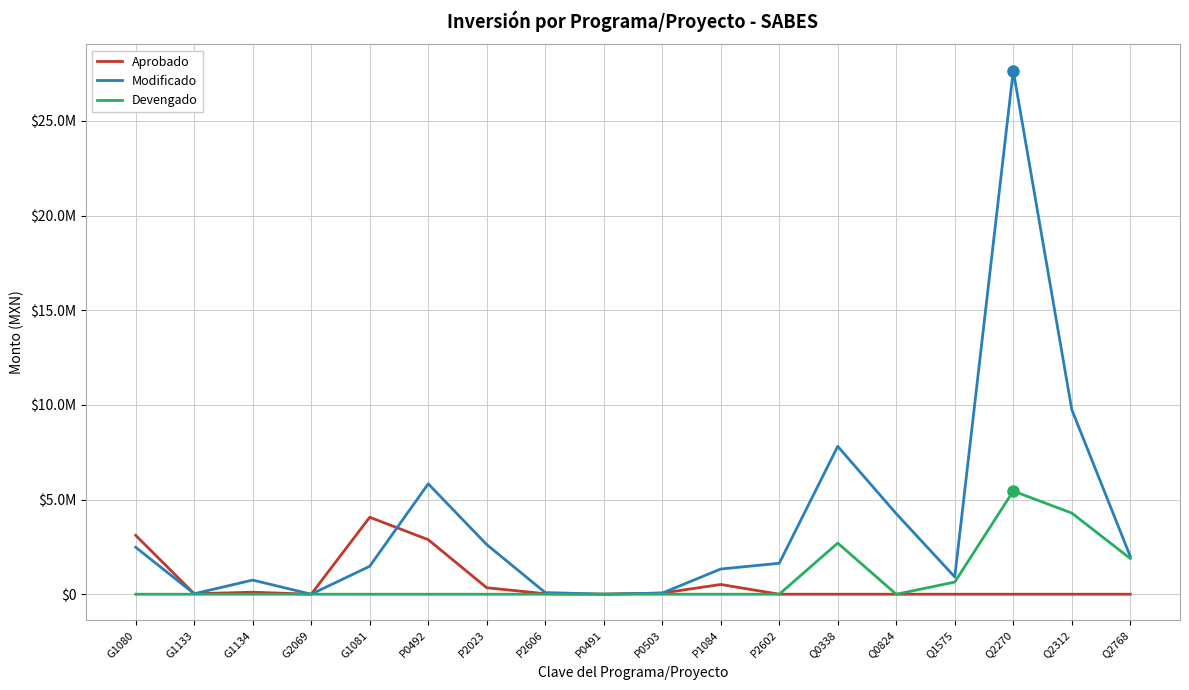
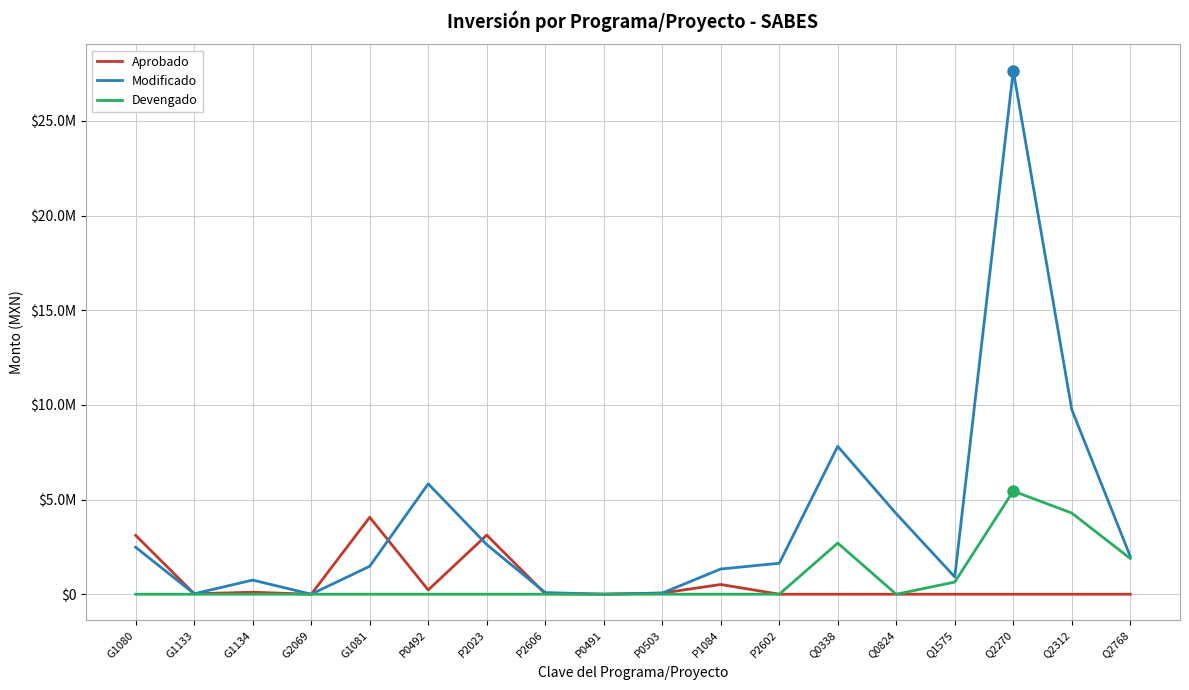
  {
    "Aprobado": {
      "G1080": "$3100000",
      "G1081": "$4100000",
-     "P0492": "$2900000",
-     "P2023": "$300000",
+     "P0492": "$200000",
+     "P2023": "$3100000",
      "P1084": "$500000",
      "Q0338": "$0",
      "Q1575": "$0",
      "Q2270": "$0",
      "Q2312": "$0",
      "Q2768": "$0"
    }
  }
